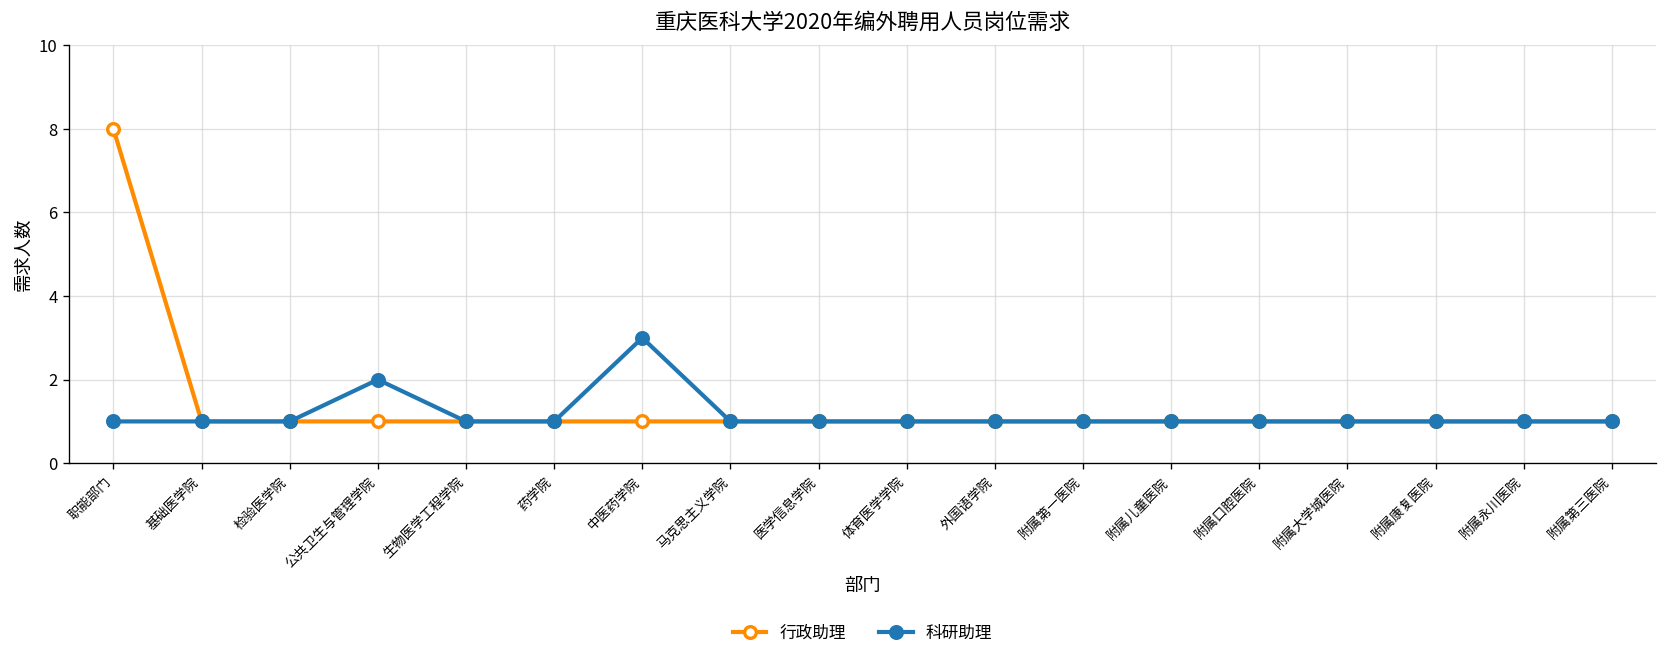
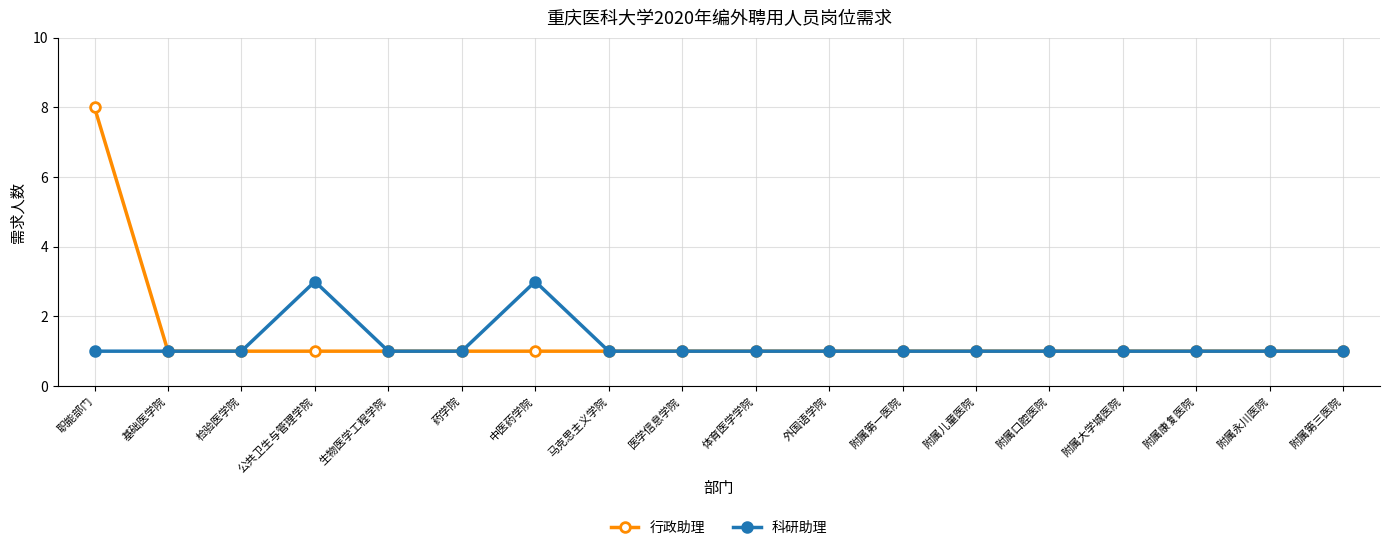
  {
    "行政助理": {
      "职能部门": 8,
      "公共卫生与管理学院": 1,
      "中医药学院": 1
    },
    "科研助理": {
      "职能部门": 1,
-     "公共卫生与管理学院": 2,
+     "公共卫生与管理学院": 3,
      "中医药学院": 3
    }
  }
